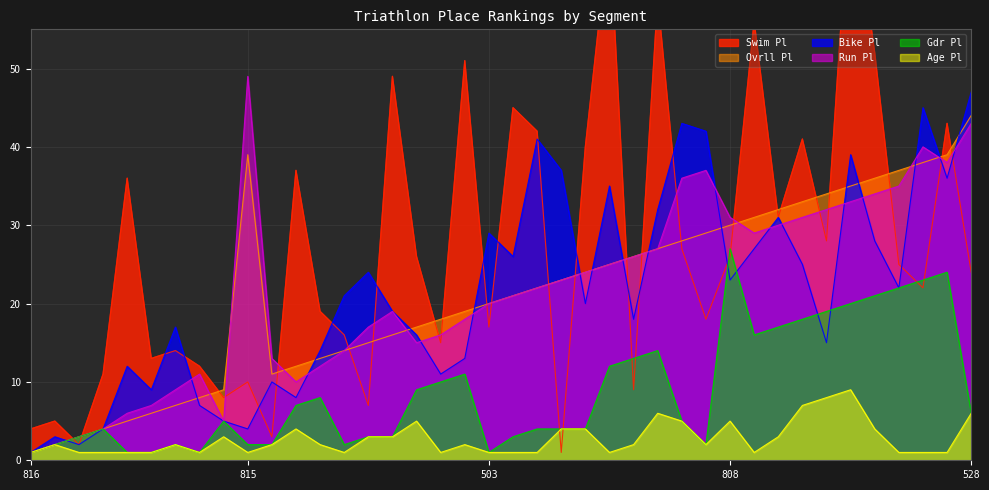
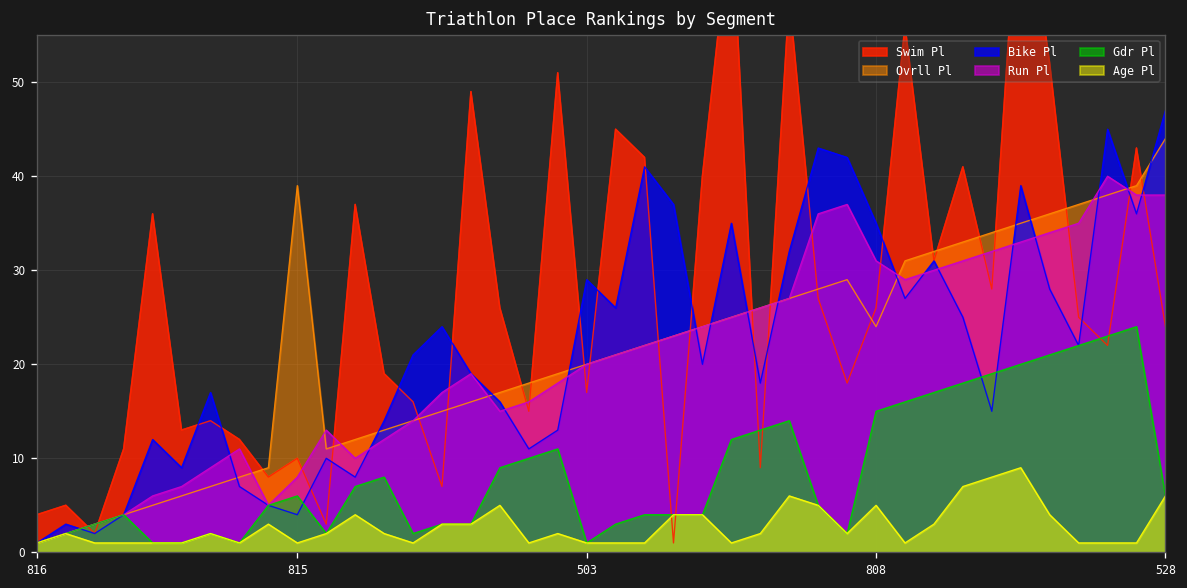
  {
    "Swim Pl": {
      "816": 4,
      "815": 10,
      "503": 17,
      "808": 26,
      "528": 24
    },
    "Ovrll Pl": {
      "815": 39,
-     "808": 30,
+     "808": 24,
      "528": 44
    },
    "Bike Pl": {
      "815": 4,
      "503": 29,
-     "808": 23,
+     "808": 35,
      "528": 47
    },
    "Run Pl": {
-     "815": 49,
+     "815": 8,
      "808": 31,
-     "528": 43
+     "528": 38
    },
    "Gdr Pl": {
-     "815": 2,
-     "808": 27
+     "815": 6,
+     "808": 15
    },
    "Age Pl": {
      "815": 1,
      "808": 5
    }
  }
